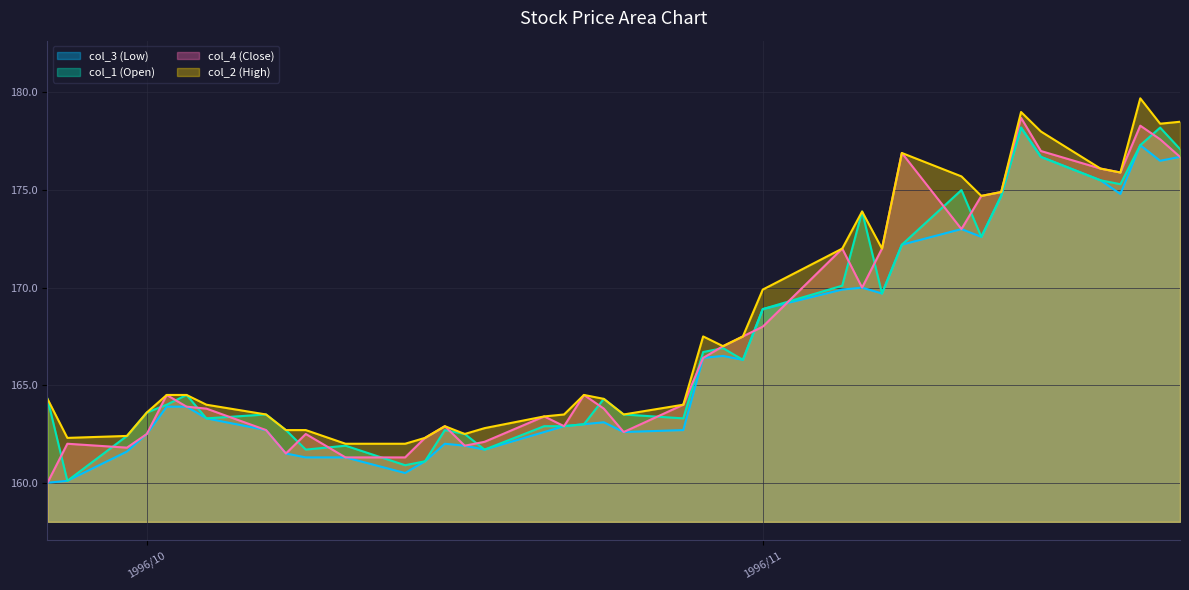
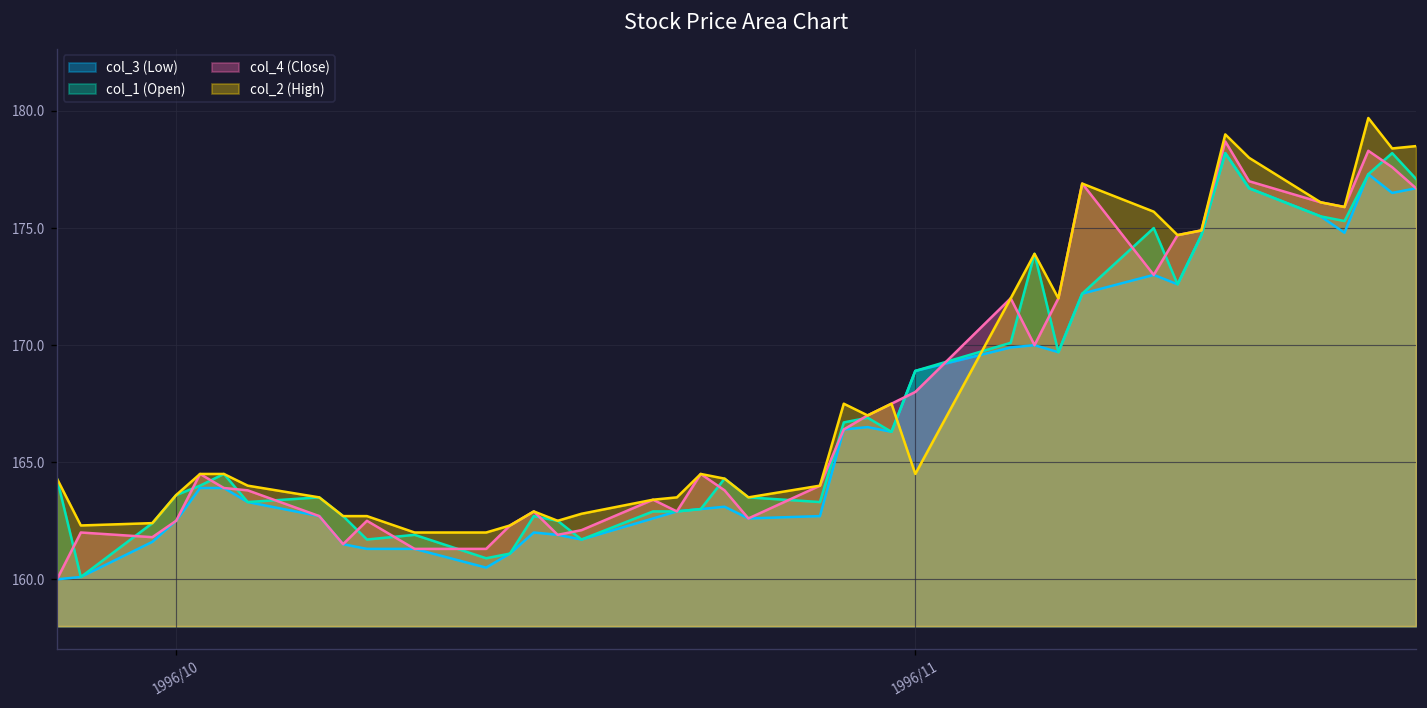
  {
    "col_4 (Close)": {
      "1996/11": 168.0
    },
    "col_2 (High)": {
-     "1996/11": 169.9
+     "1996/11": 164.5
    }
  }
